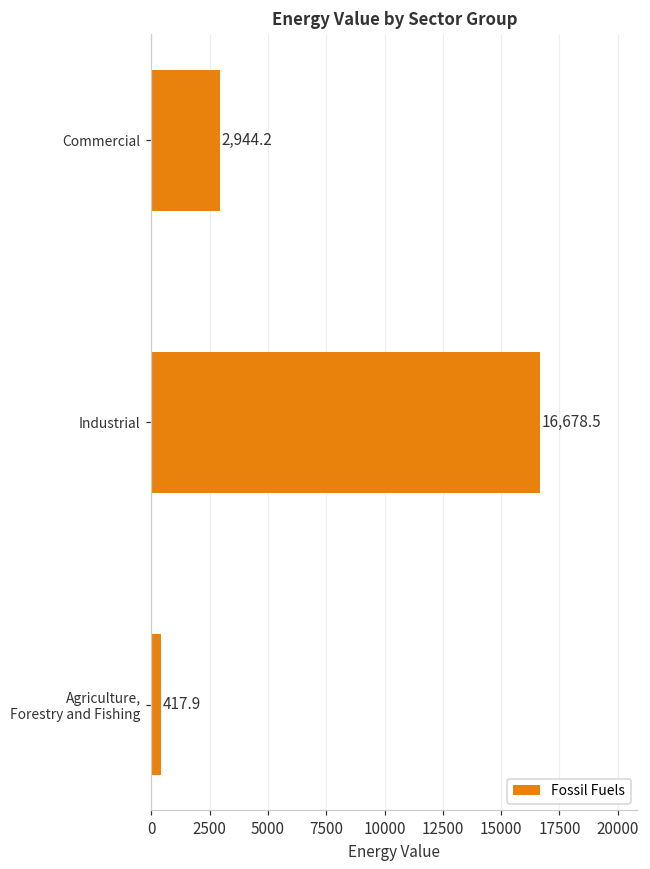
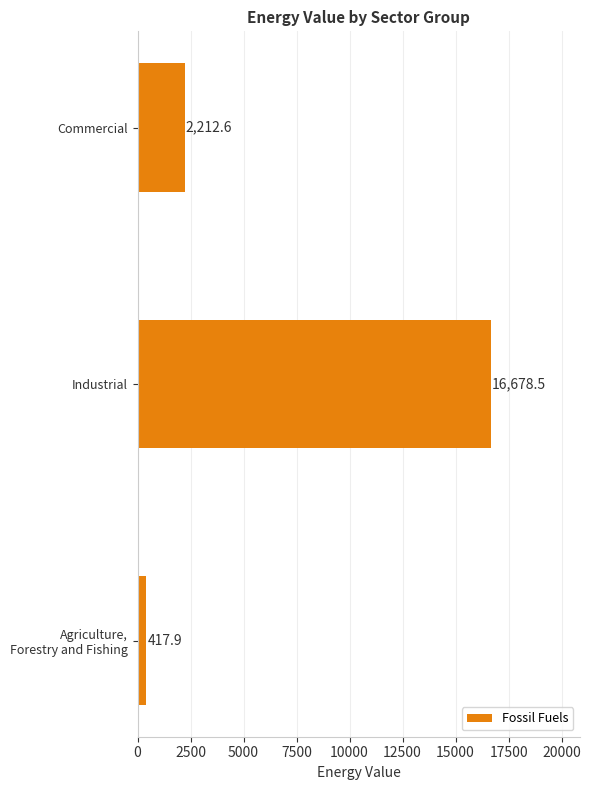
  {
-   "Commercial": "2,944.2",
+   "Commercial": "2,212.6",
    "Industrial": "16,678.5",
    "Agriculture, Forestry and Fishing": "417.9"
  }
